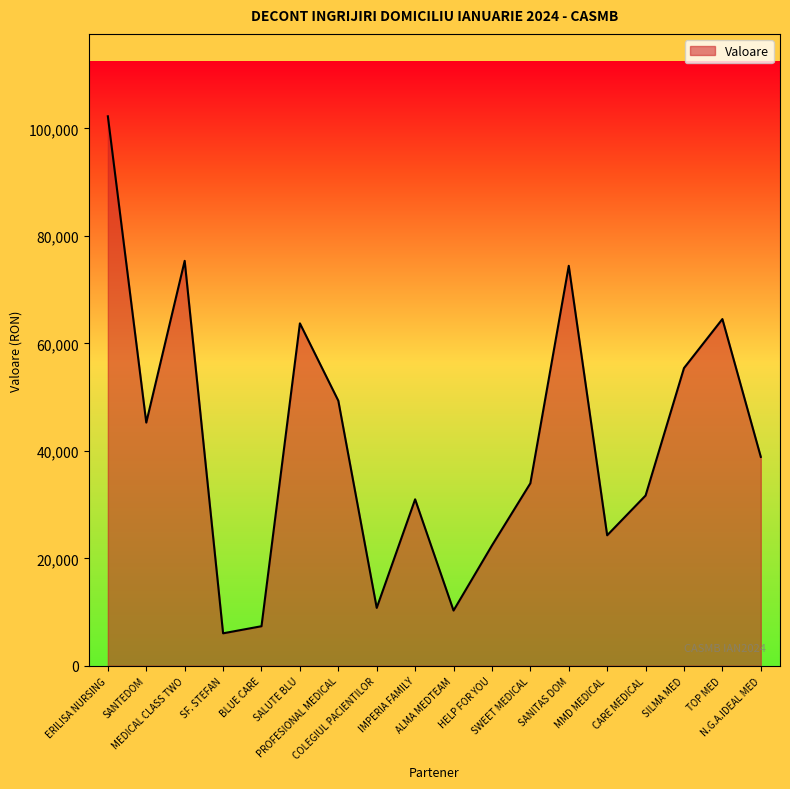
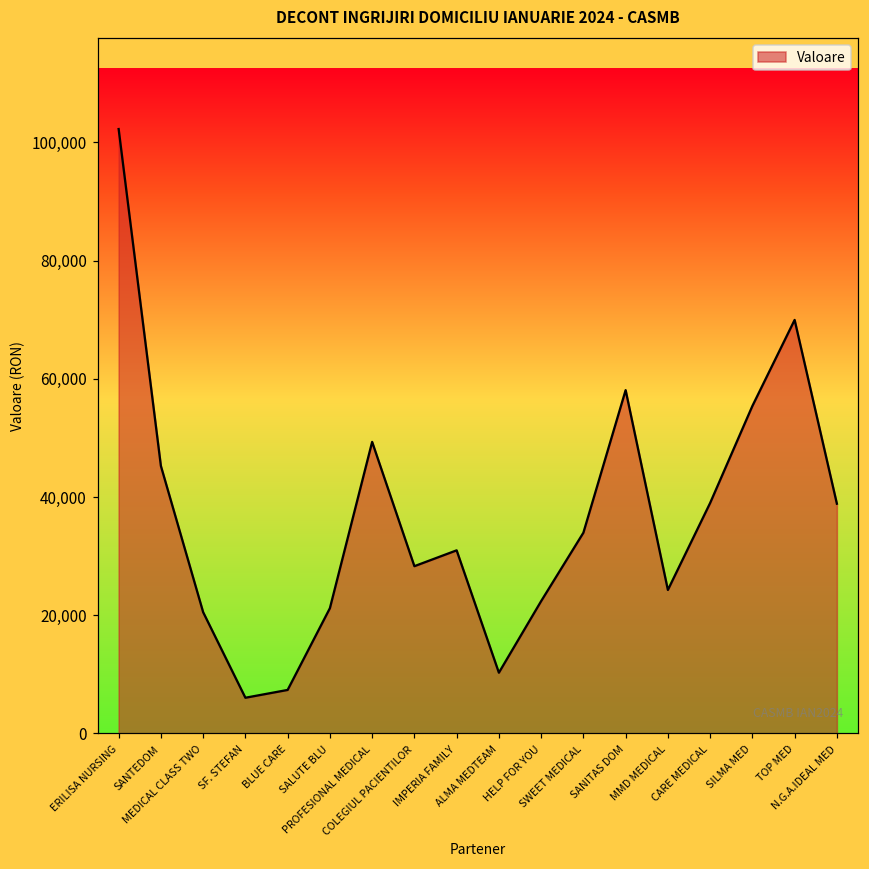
  {
    "ERILISA NURSING": "102,000",
    "SANTEDOM": "45,000",
-   "MEDICAL CLASS TWO": "75,000",
+   "MEDICAL CLASS TWO": "21,000",
    "SF. STEFAN": "6,000",
    "BLUE CARE": "7,000",
-   "SALUTE BLU": "64,000",
+   "SALUTE BLU": "21,000",
    "PROFESIONAL MEDICAL": "49,000",
-   "COLEGIUL PACIENTILOR": "11,000",
+   "COLEGIUL PACIENTILOR": "28,000",
    "IMPERIA FAMILY": "31,000",
    "ALMA MEDTEAM": "10,000",
    "HELP FOR YOU": "22,000",
    "SWEET MEDICAL": "34,000",
-   "SANITAS DOM": "74,000",
+   "SANITAS DOM": "58,000",
    "MMD MEDICAL": "24,000",
-   "CARE MEDICAL": "32,000",
+   "CARE MEDICAL": "39,000",
    "SILMA MED": "55,000",
-   "TOP MED": "65,000",
+   "TOP MED": "70,000",
    "N.G.A.IDEAL MED": "39,000"
  }
